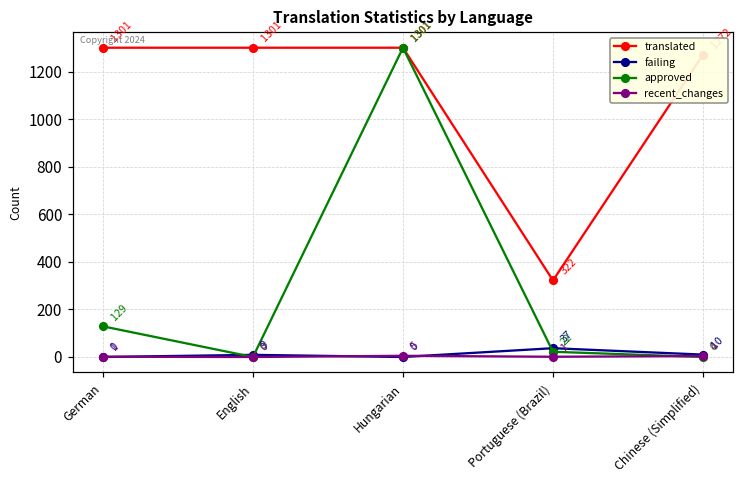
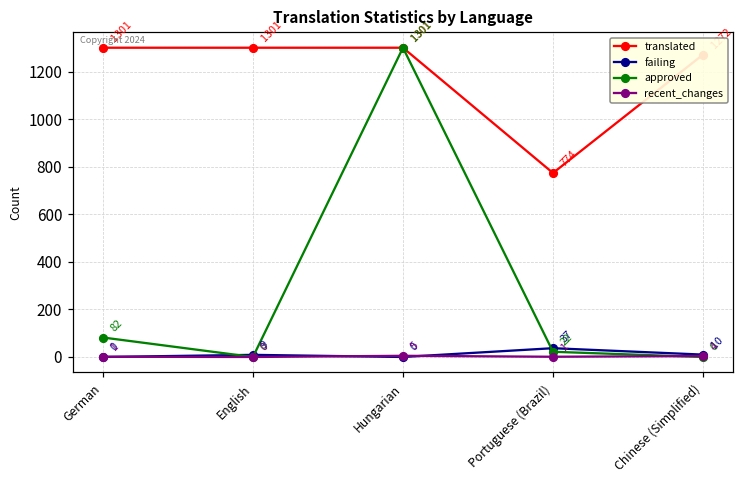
  {
    "translated": {
      "English": 1301,
-     "Portuguese (Brazil)": 322
+     "Portuguese (Brazil)": 774
    },
    "approved": {
-     "German": 129
+     "German": 82
    }
  }
